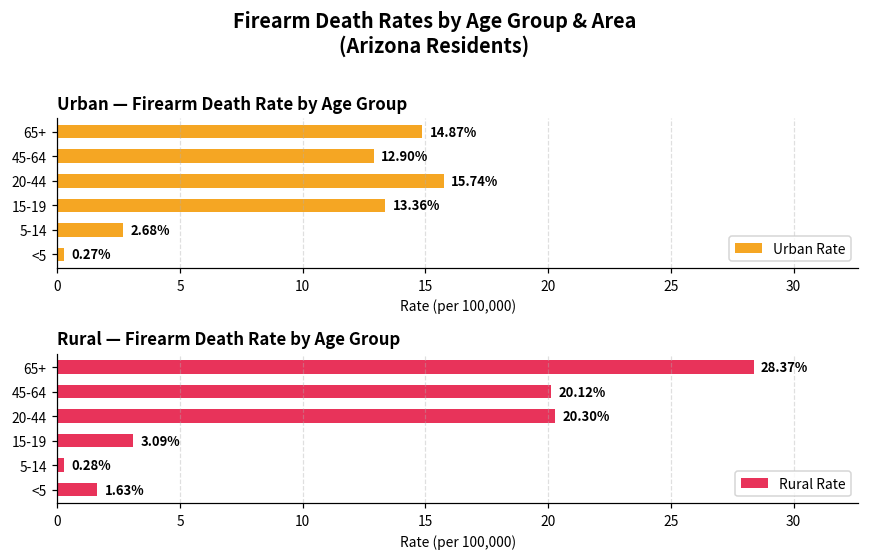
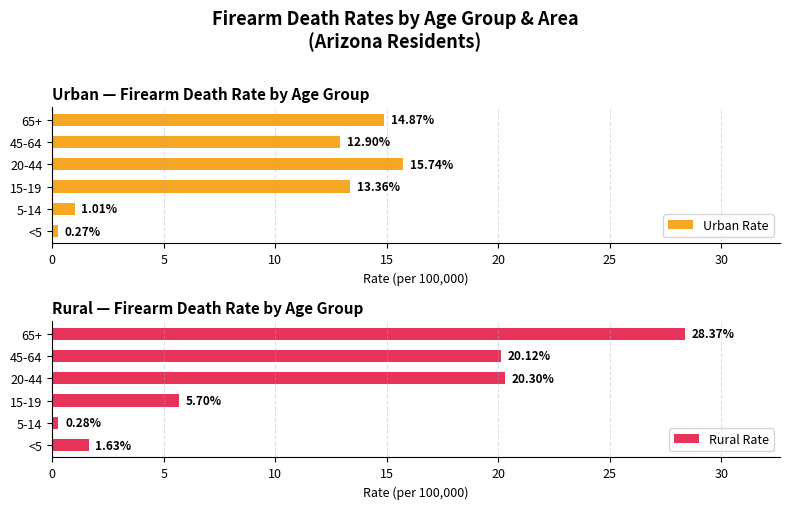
  {
    "Urban — Firearm Death Rate by Age Group": {
      "65+": "14.87%",
      "45-64": "12.90%",
      "20-44": "15.74%",
      "15-19": "13.36%",
-     "5-14": "2.68%",
+     "5-14": "1.01%",
      "<5": "0.27%"
    },
    "Rural — Firearm Death Rate by Age Group": {
      "65+": "28.37%",
      "45-64": "20.12%",
      "20-44": "20.30%",
-     "15-19": "3.09%",
+     "15-19": "5.70%",
      "5-14": "0.28%",
      "<5": "1.63%"
    }
  }
